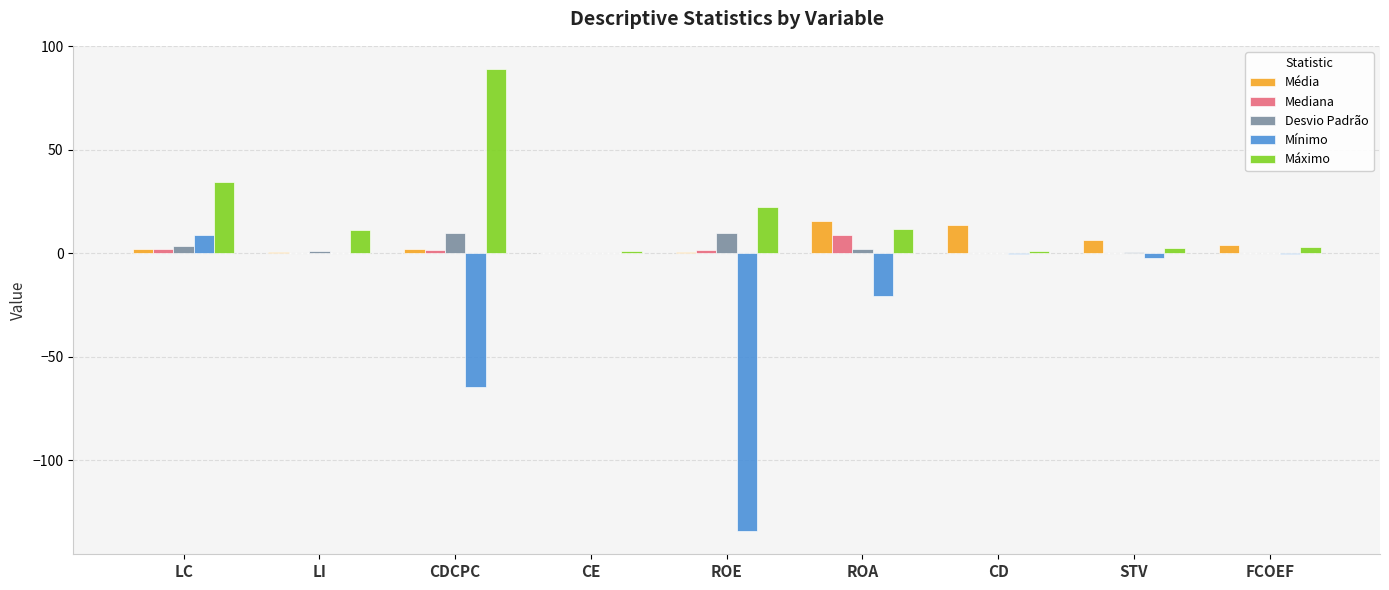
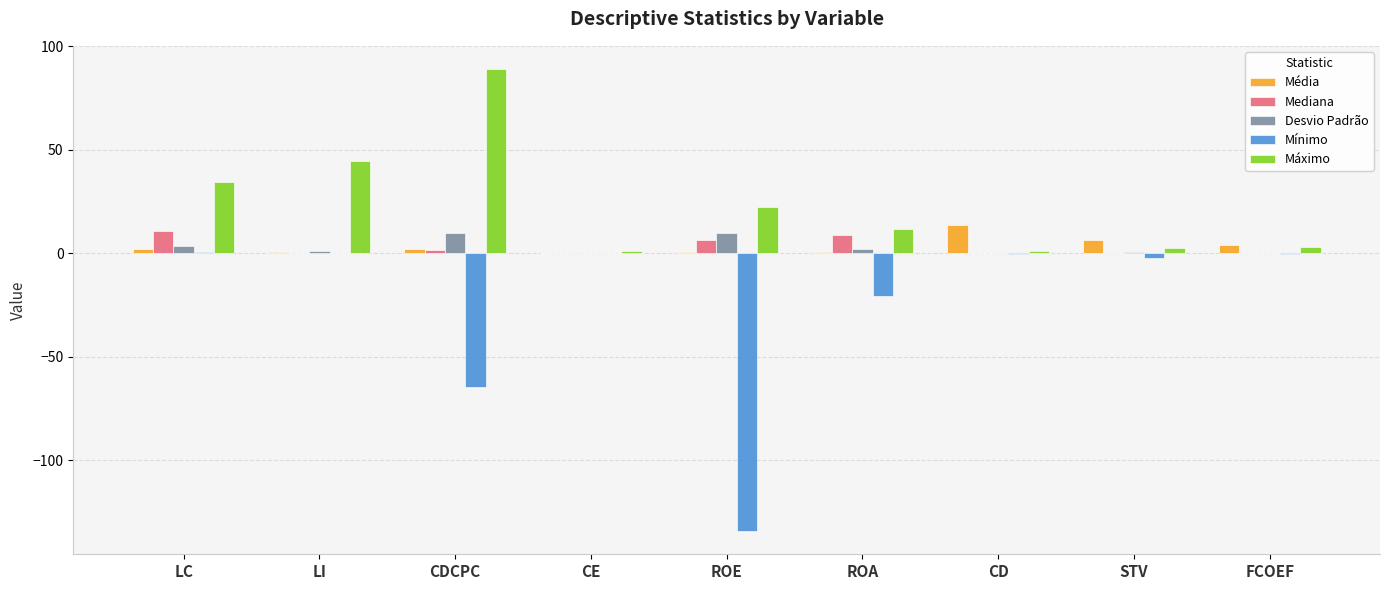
  {
    "Média": {
      "LC": 2,
      "CDCPC": 2,
-     "ROA": 16,
+     "ROA": 1,
      "CD": 14,
      "STV": 6,
      "FCOEF": 4
    },
    "Mediana": {
-     "LC": 2,
+     "LC": 11,
      "CDCPC": 2,
-     "ROE": 2,
+     "ROE": 7,
      "ROA": 9
    },
    "Desvio Padrão": {
      "LC": 3,
      "LI": 1,
      "CDCPC": 10,
      "ROE": 10,
      "ROA": 2
    },
    "Mínimo": {
-     "LC": 9,
+     "LC": 1,
      "CDCPC": -65,
      "ROE": -134,
      "ROA": -20,
      "STV": -2
    },
    "Máximo": {
      "LC": 35,
-     "LI": 11,
+     "LI": 44,
      "CDCPC": 89,
      "ROE": 23,
      "ROA": 12,
      "CD": 1,
      "STV": 3,
      "FCOEF": 3
    }
  }
